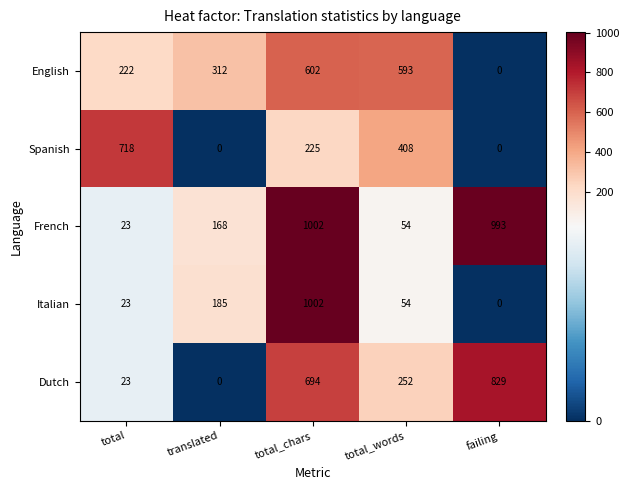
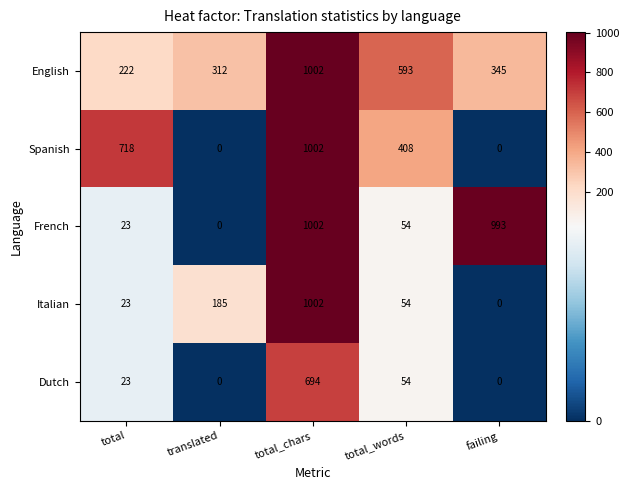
  {
    "English": {
      "total": 222,
      "translated": 312,
-     "total_chars": 602,
+     "total_chars": 1002,
      "total_words": 593,
-     "failing": 0
+     "failing": 345
    },
    "Spanish": {
      "total": 718,
      "translated": 0,
-     "total_chars": 225,
+     "total_chars": 1002,
      "total_words": 408,
      "failing": 0
    },
    "French": {
      "total": 23,
-     "translated": 168,
+     "translated": 0,
      "total_chars": 1002,
      "total_words": 54,
      "failing": 993
    },
    "Italian": {
      "total": 23,
      "translated": 185,
      "total_chars": 1002,
      "total_words": 54,
      "failing": 0
    },
    "Dutch": {
      "total": 23,
      "translated": 0,
      "total_chars": 694,
-     "total_words": 252,
-     "failing": 829
+     "total_words": 54,
+     "failing": 0
    }
  }
